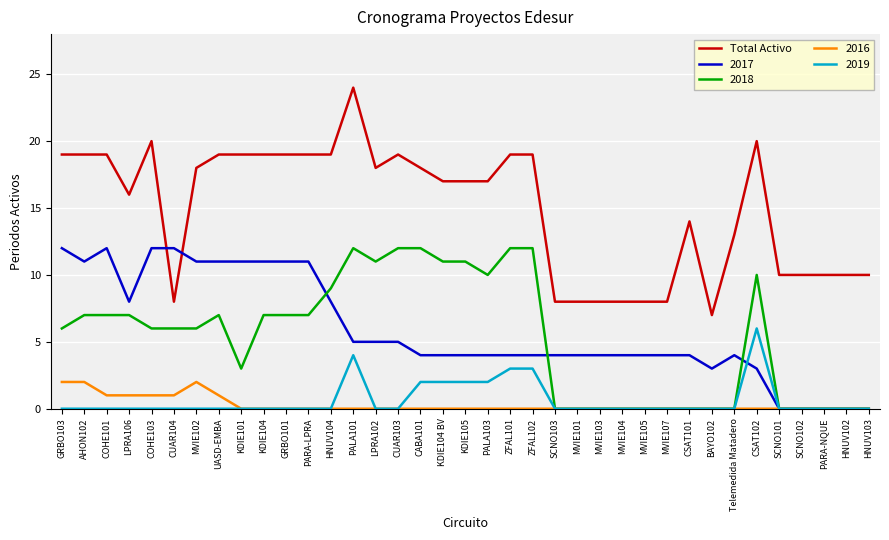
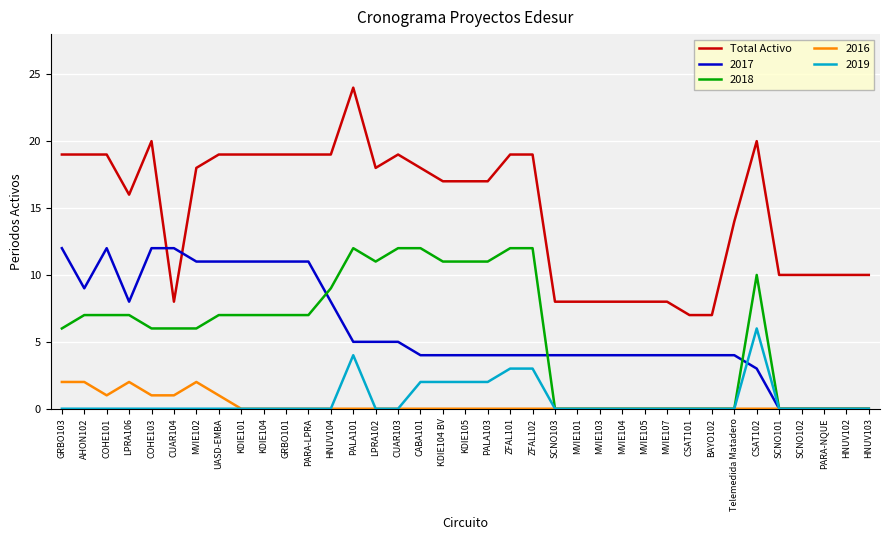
  {
    "Total Activo": {
      "GRBO103": 19,
      "AHON102": 19,
      "COHE101": 19,
      "LPRA106": 16,
      "COHE103": 20,
      "CUAR104": 8,
      "MVIE102": 18,
      "UASD-EMBA": 19,
      "KDIE101": 19,
      "KDIE104": 19,
      "GRBO101": 19,
      "PARA-LPRA": 19,
      "HNUV104": 19,
      "PALA101": 24,
      "LPRA102": 18,
      "CUAR103": 19,
      "CABA101": 18,
      "KDIE104 BV": 17,
      "KDIE105": 17,
      "PALA103": 17,
      "ZFAL101": 19,
      "ZFAL102": 19,
      "SCNO103": 8,
      "MVIE101": 8,
      "MVIE103": 8,
      "MVIE104": 8,
      "MVIE105": 8,
      "MVIE107": 8,
-     "CSAT101": 14,
+     "CSAT101": 7,
      "BAYO102": 7,
-     "Telemedida Matadero": 13,
+     "Telemedida Matadero": 14,
      "CSAT102": 20,
      "SCNO101": 10,
      "SCNO102": 10,
      "PARA-NQUE": 10,
      "HNUV102": 10,
      "HNUV103": 10
    },
    "2017": {
      "GRBO103": 12,
-     "AHON102": 11,
+     "AHON102": 9,
      "COHE101": 12,
      "LPRA106": 8,
      "COHE103": 12,
      "CUAR104": 12,
      "MVIE102": 11,
      "UASD-EMBA": 11,
      "KDIE101": 11,
      "KDIE104": 11,
      "GRBO101": 11,
      "PARA-LPRA": 11,
      "HNUV104": 8,
      "PALA101": 5,
      "LPRA102": 5,
      "CUAR103": 5,
      "CABA101": 4,
      "KDIE104 BV": 4,
      "KDIE105": 4,
      "PALA103": 4,
      "ZFAL101": 4,
      "ZFAL102": 4,
      "SCNO103": 4,
      "MVIE101": 4,
      "MVIE103": 4,
      "MVIE104": 4,
      "MVIE105": 4,
      "MVIE107": 4,
      "CSAT101": 4,
-     "BAYO102": 3,
+     "BAYO102": 4,
      "Telemedida Matadero": 4,
      "CSAT102": 3
    },
    "2018": {
      "GRBO103": 6,
      "AHON102": 7,
      "COHE101": 7,
      "LPRA106": 7,
      "COHE103": 6,
      "CUAR104": 6,
      "MVIE102": 6,
      "UASD-EMBA": 7,
-     "KDIE101": 3,
+     "KDIE101": 7,
      "KDIE104": 7,
      "GRBO101": 7,
      "PARA-LPRA": 7,
      "HNUV104": 9,
      "PALA101": 12,
      "LPRA102": 11,
      "CUAR103": 12,
      "CABA101": 12,
      "KDIE104 BV": 11,
      "KDIE105": 11,
-     "PALA103": 10,
+     "PALA103": 11,
      "ZFAL101": 12,
      "ZFAL102": 12,
      "CSAT102": 10
    },
    "2016": {
      "GRBO103": 2,
      "AHON102": 2,
      "COHE101": 1,
-     "LPRA106": 1,
+     "LPRA106": 2,
      "COHE103": 1,
      "CUAR104": 1,
      "MVIE102": 2,
      "UASD-EMBA": 1,
      "PALA101": 0,
      "CABA101": 0,
      "KDIE104 BV": 0,
      "KDIE105": 0,
      "PALA103": 0,
      "ZFAL101": 0,
      "ZFAL102": 0,
      "CSAT102": 0
    },
    "2019": {
      "GRBO103": 0,
      "AHON102": 0,
      "COHE101": 0,
      "LPRA106": 0,
      "COHE103": 0,
      "CUAR104": 0,
      "MVIE102": 0,
      "UASD-EMBA": 0,
      "PALA101": 4,
      "CABA101": 2,
      "KDIE104 BV": 2,
      "KDIE105": 2,
      "PALA103": 2,
      "ZFAL101": 3,
      "ZFAL102": 3,
      "CSAT102": 6
    }
  }
